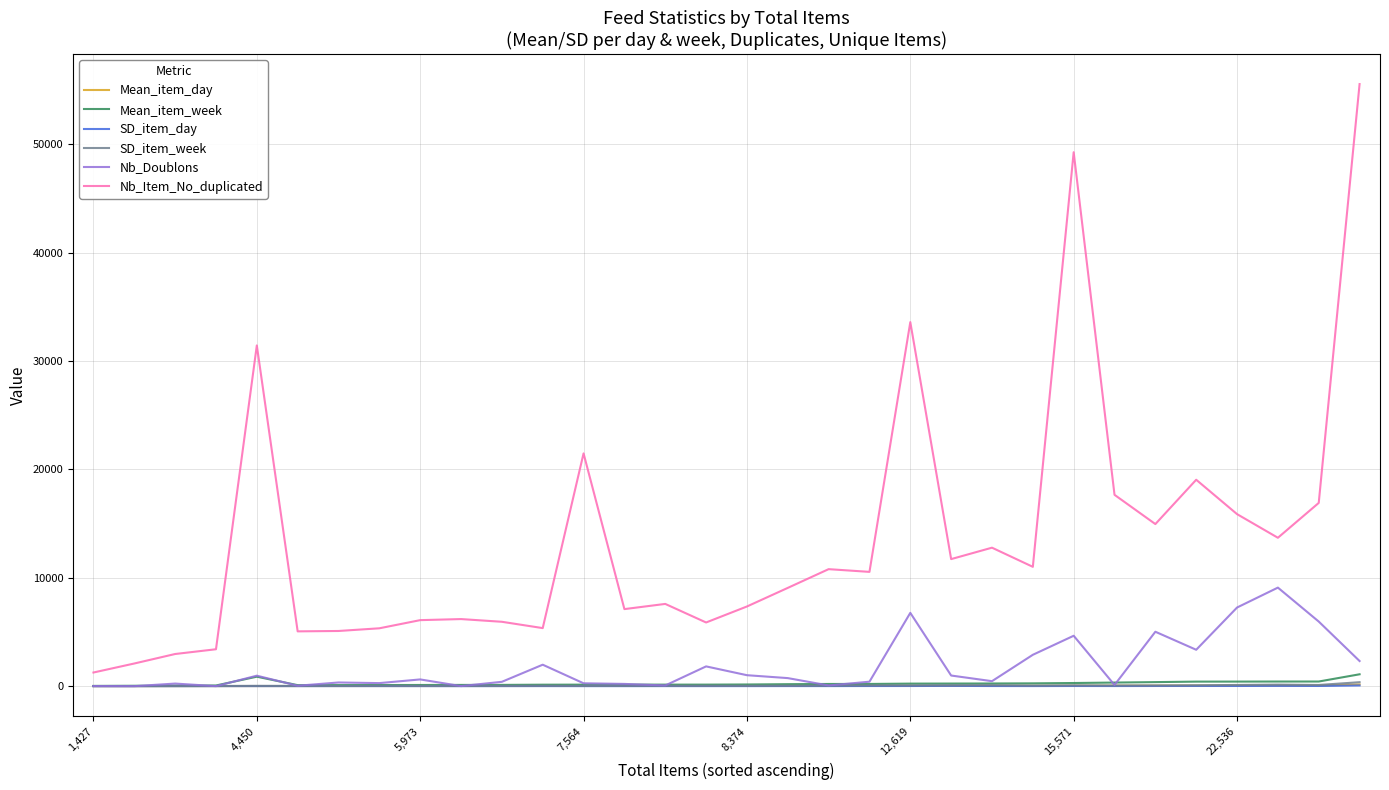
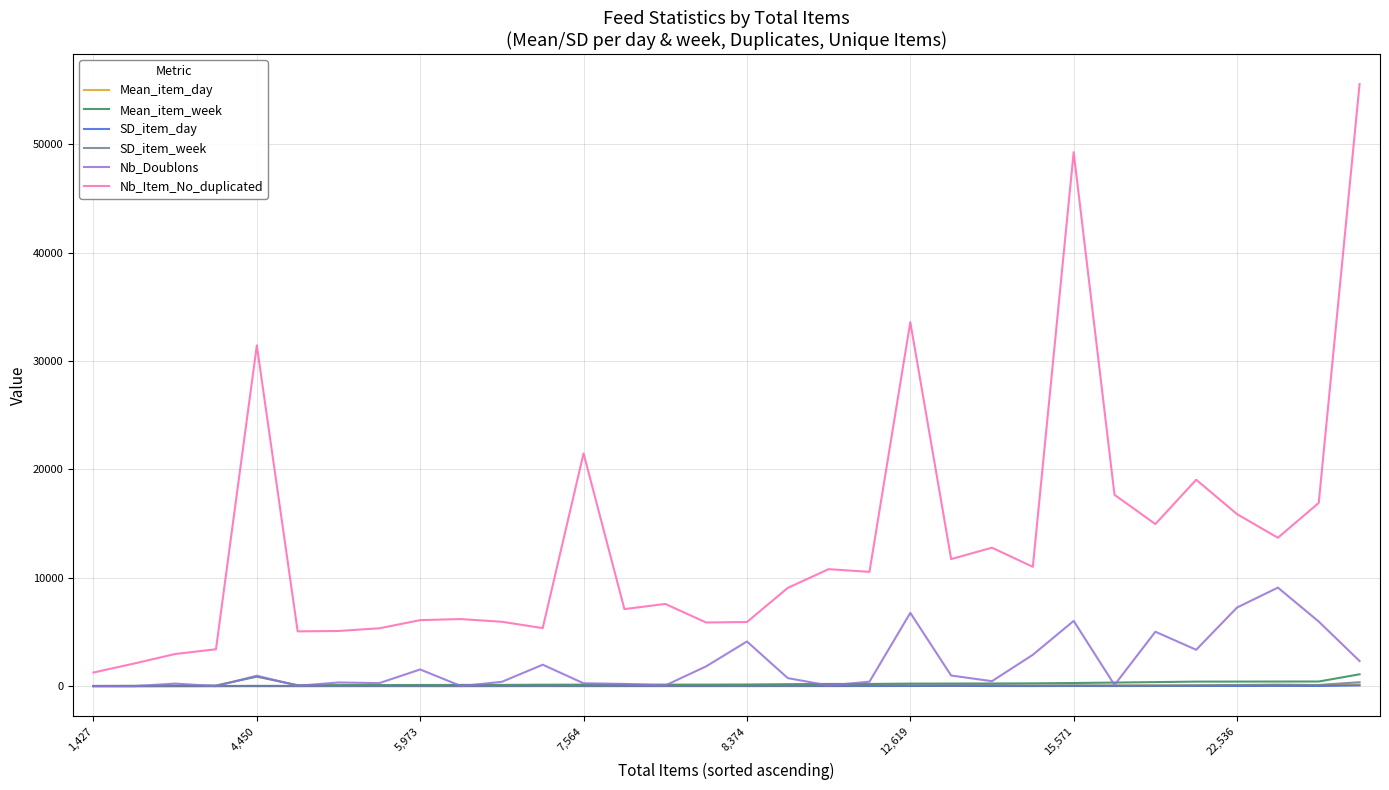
  {
    "Mean_item_week": {
      "22,536": 400
    },
    "Nb_Doublons": {
-     "5,973": 600,
-     "8,374": 1000,
+     "5,973": 1500,
+     "8,374": 4100,
      "12,619": 6800,
-     "15,571": 4700,
+     "15,571": 6000,
      "22,536": 7300
    },
    "Nb_Item_No_duplicated": {
      "1,427": 1300,
      "4,450": 31500,
      "5,973": 6100,
      "7,564": 21500,
-     "8,374": 7400,
+     "8,374": 5900,
      "12,619": 33600,
      "15,571": 49300,
      "22,536": 15900
    }
  }
